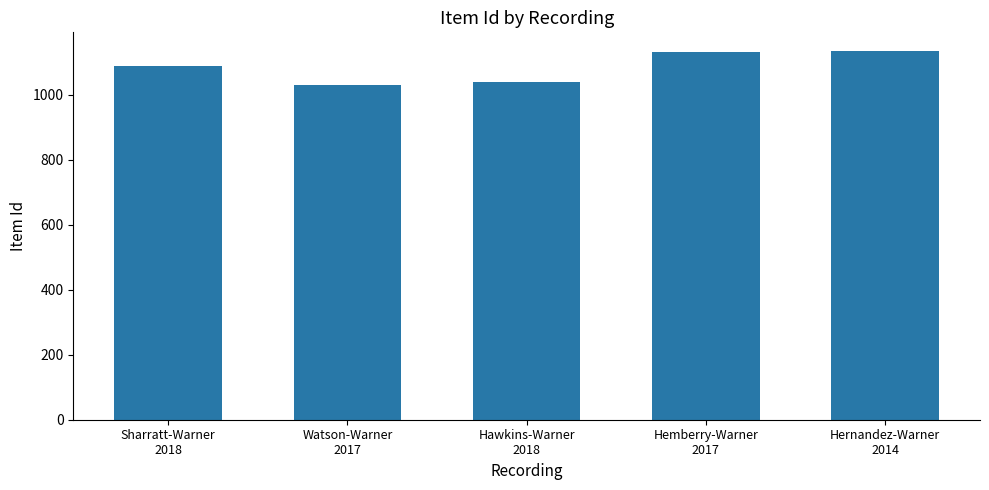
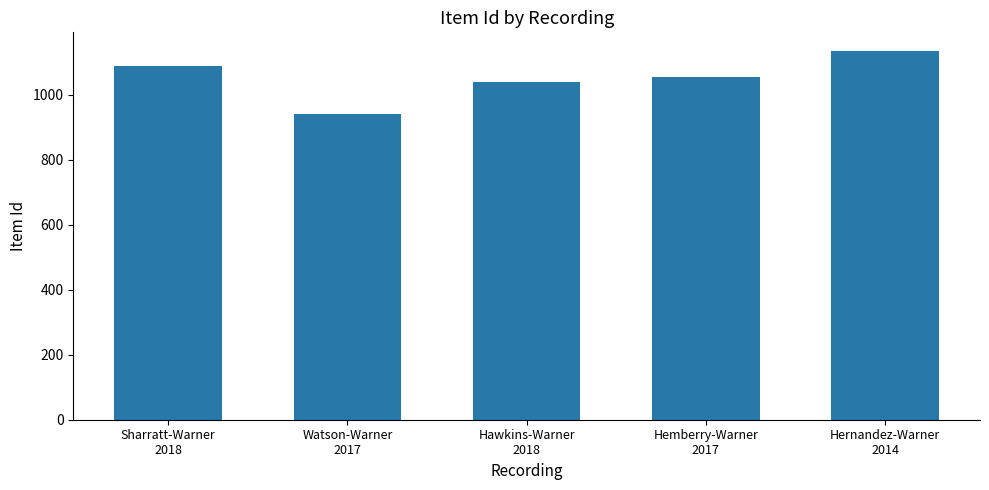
  {
    "Sharratt-Warner 2018": 1090,
-   "Watson-Warner 2017": 1030,
+   "Watson-Warner 2017": 940,
    "Hawkins-Warner 2018": 1040,
-   "Hemberry-Warner 2017": 1130,
+   "Hemberry-Warner 2017": 1050,
    "Hernandez-Warner 2014": 1140
  }
